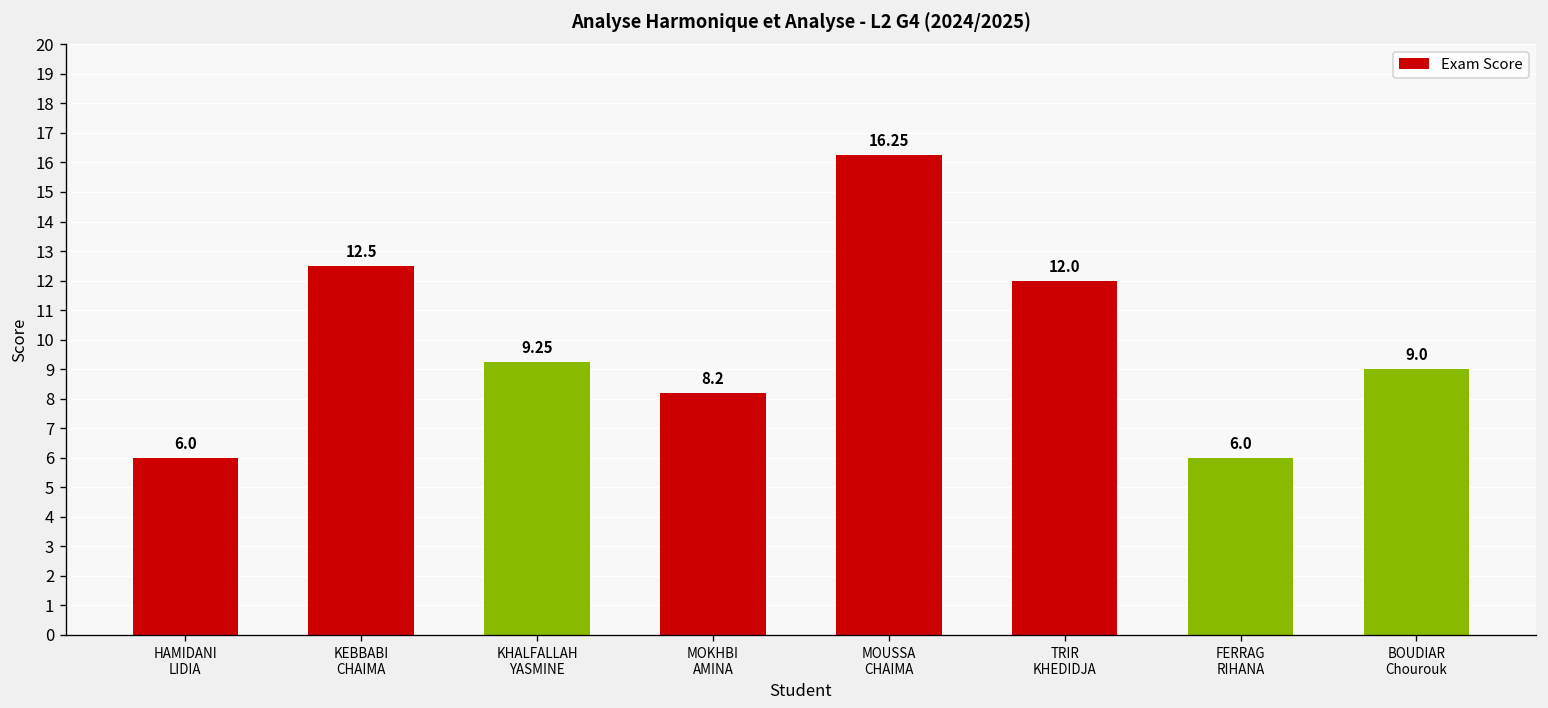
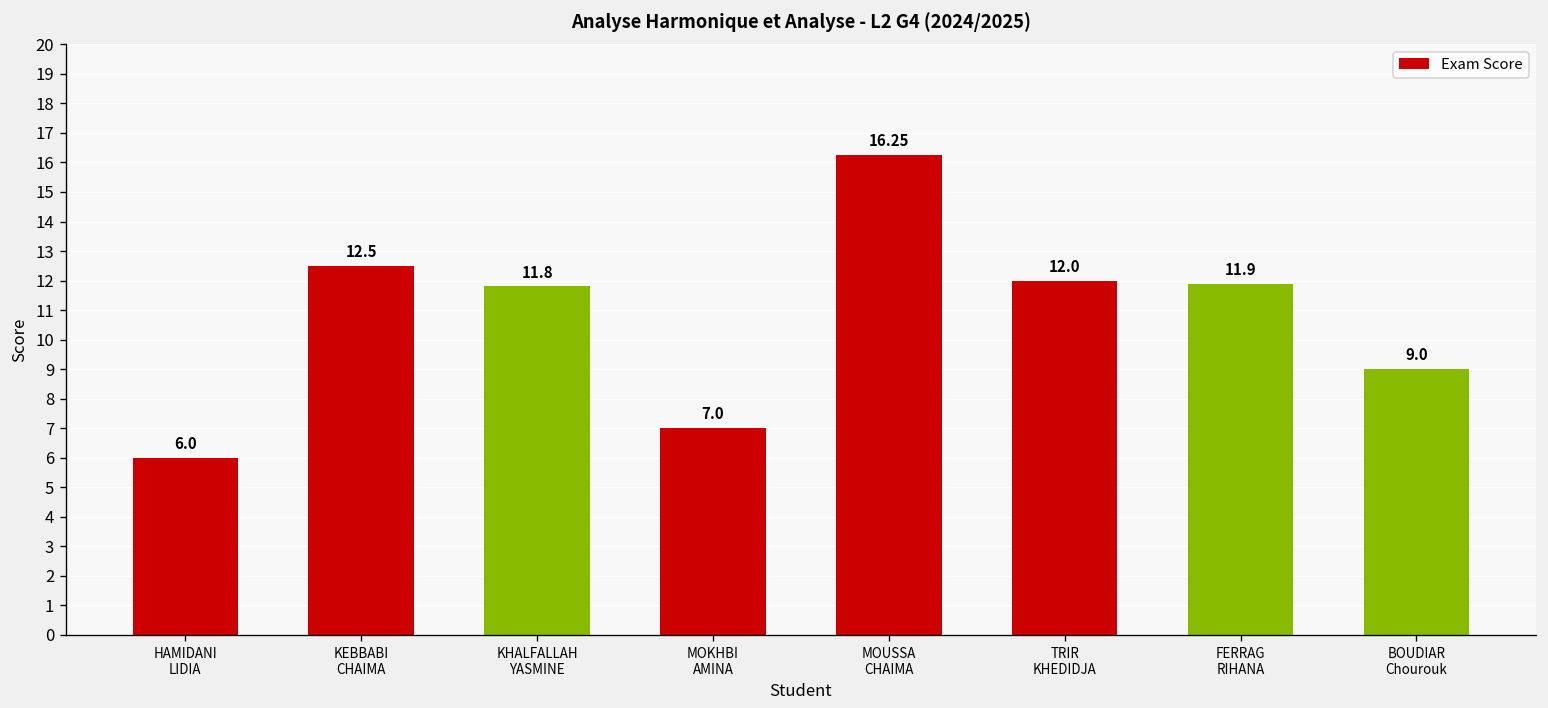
  {
    "HAMIDANI LIDIA": 6.0,
    "KEBBABI CHAIMA": 12.5,
-   "KHALFALLAH YASMINE": 9.25,
-   "MOKHBI AMINA": 8.2,
+   "KHALFALLAH YASMINE": 11.8,
+   "MOKHBI AMINA": 7.0,
    "MOUSSA CHAIMA": 16.25,
    "TRIR KHEDIDJA": 12.0,
-   "FERRAG RIHANA": 6.0,
+   "FERRAG RIHANA": 11.9,
    "BOUDIAR Chourouk": 9.0
  }
